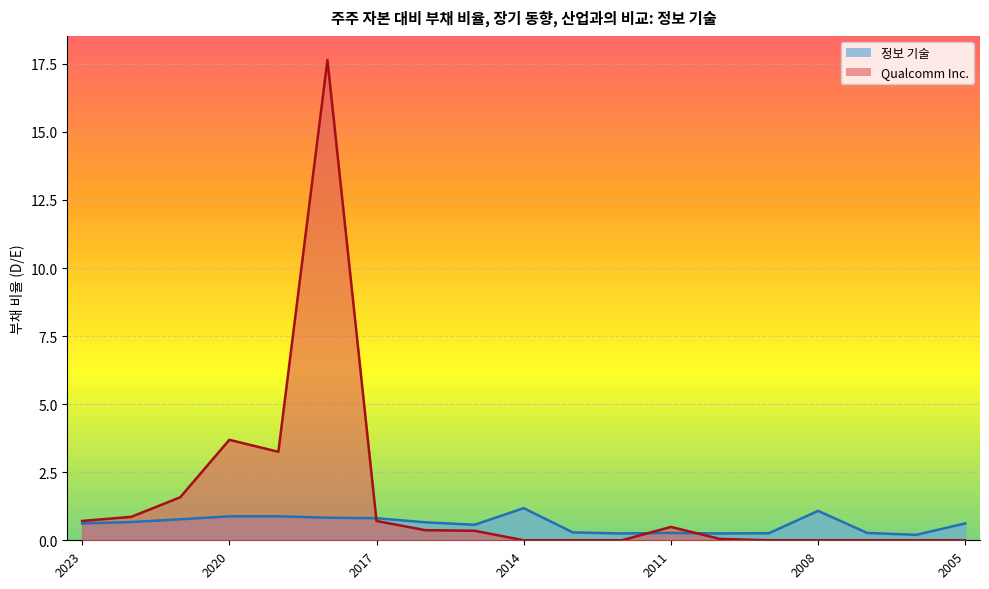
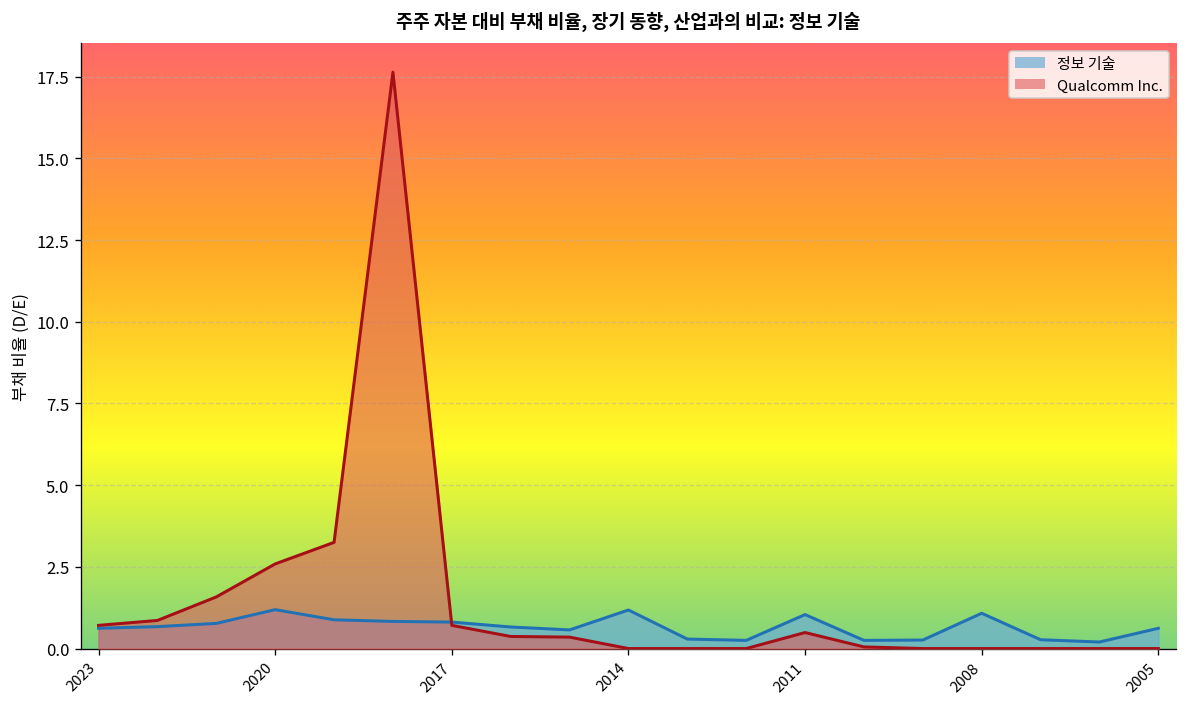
  {
    "정보 기술": {
-     "2020": 0.9,
+     "2020": 1.2,
      "2017": 0.8,
      "2014": 1.2,
-     "2011": 0.3,
+     "2011": 1.0,
      "2008": 1.1,
      "2005": 0.6
    },
    "Qualcomm Inc.": {
-     "2020": 3.7,
+     "2020": 2.6,
      "2017": 0.7,
      "2014": 0.0,
      "2011": 0.5,
      "2008": 0.0,
      "2005": 0.0
    }
  }
